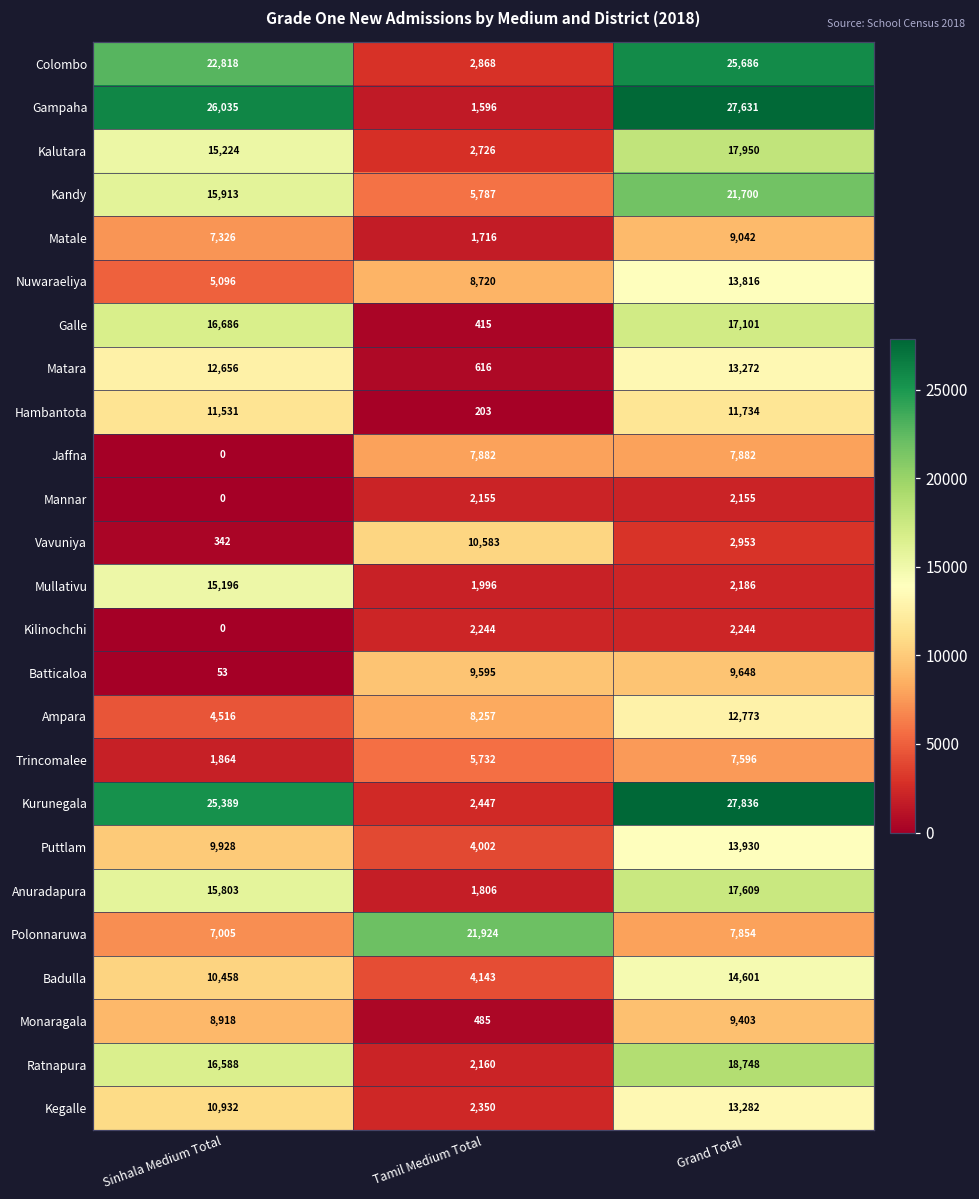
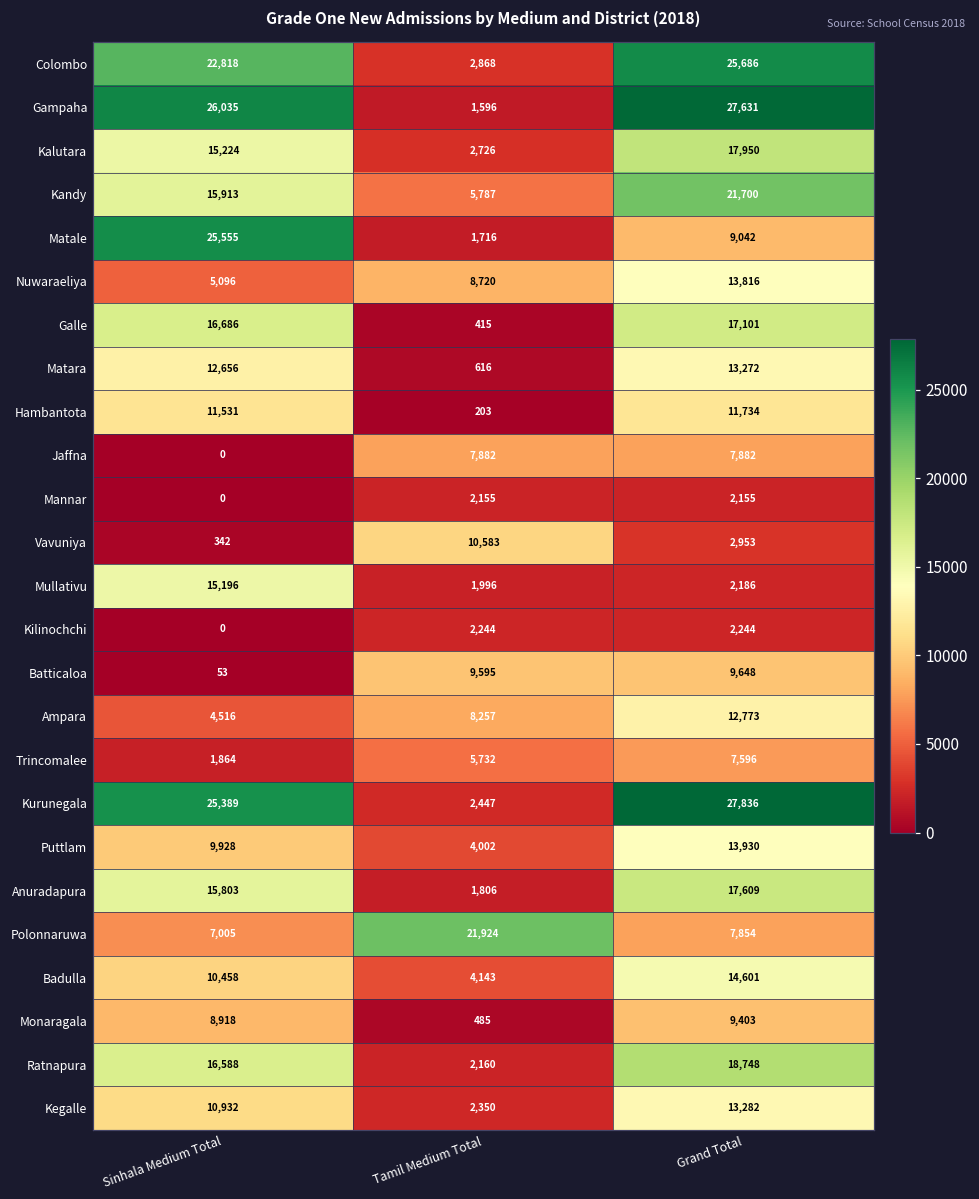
  {
    "Colombo": {
      "Sinhala Medium Total": "22,818",
      "Tamil Medium Total": "2,868",
      "Grand Total": "25,686"
    },
    "Gampaha": {
      "Sinhala Medium Total": "26,035",
      "Tamil Medium Total": "1,596",
      "Grand Total": "27,631"
    },
    "Kalutara": {
      "Sinhala Medium Total": "15,224",
      "Tamil Medium Total": "2,726",
      "Grand Total": "17,950"
    },
    "Kandy": {
      "Sinhala Medium Total": "15,913",
      "Tamil Medium Total": "5,787",
      "Grand Total": "21,700"
    },
    "Matale": {
-     "Sinhala Medium Total": "7,326",
+     "Sinhala Medium Total": "25,555",
      "Tamil Medium Total": "1,716",
      "Grand Total": "9,042"
    },
    "Nuwaraeliya": {
      "Sinhala Medium Total": "5,096",
      "Tamil Medium Total": "8,720",
      "Grand Total": "13,816"
    },
    "Galle": {
      "Sinhala Medium Total": "16,686",
      "Tamil Medium Total": "415",
      "Grand Total": "17,101"
    },
    "Matara": {
      "Sinhala Medium Total": "12,656",
      "Tamil Medium Total": "616",
      "Grand Total": "13,272"
    },
    "Hambantota": {
      "Sinhala Medium Total": "11,531",
      "Tamil Medium Total": "203",
      "Grand Total": "11,734"
    },
    "Jaffna": {
      "Sinhala Medium Total": "0",
      "Tamil Medium Total": "7,882",
      "Grand Total": "7,882"
    },
    "Mannar": {
      "Sinhala Medium Total": "0",
      "Tamil Medium Total": "2,155",
      "Grand Total": "2,155"
    },
    "Vavuniya": {
      "Sinhala Medium Total": "342",
      "Tamil Medium Total": "10,583",
      "Grand Total": "2,953"
    },
    "Mullativu": {
      "Sinhala Medium Total": "15,196",
      "Tamil Medium Total": "1,996",
      "Grand Total": "2,186"
    },
    "Kilinochchi": {
      "Sinhala Medium Total": "0",
      "Tamil Medium Total": "2,244",
      "Grand Total": "2,244"
    },
    "Batticaloa": {
      "Sinhala Medium Total": "53",
      "Tamil Medium Total": "9,595",
      "Grand Total": "9,648"
    },
    "Ampara": {
      "Sinhala Medium Total": "4,516",
      "Tamil Medium Total": "8,257",
      "Grand Total": "12,773"
    },
    "Trincomalee": {
      "Sinhala Medium Total": "1,864",
      "Tamil Medium Total": "5,732",
      "Grand Total": "7,596"
    },
    "Kurunegala": {
      "Sinhala Medium Total": "25,389",
      "Tamil Medium Total": "2,447",
      "Grand Total": "27,836"
    },
    "Puttlam": {
      "Sinhala Medium Total": "9,928",
      "Tamil Medium Total": "4,002",
      "Grand Total": "13,930"
    },
    "Anuradapura": {
      "Sinhala Medium Total": "15,803",
      "Tamil Medium Total": "1,806",
      "Grand Total": "17,609"
    },
    "Polonnaruwa": {
      "Sinhala Medium Total": "7,005",
      "Tamil Medium Total": "21,924",
      "Grand Total": "7,854"
    },
    "Badulla": {
      "Sinhala Medium Total": "10,458",
      "Tamil Medium Total": "4,143",
      "Grand Total": "14,601"
    },
    "Monaragala": {
      "Sinhala Medium Total": "8,918",
      "Tamil Medium Total": "485",
      "Grand Total": "9,403"
    },
    "Ratnapura": {
      "Sinhala Medium Total": "16,588",
      "Tamil Medium Total": "2,160",
      "Grand Total": "18,748"
    },
    "Kegalle": {
      "Sinhala Medium Total": "10,932",
      "Tamil Medium Total": "2,350",
      "Grand Total": "13,282"
    }
  }
